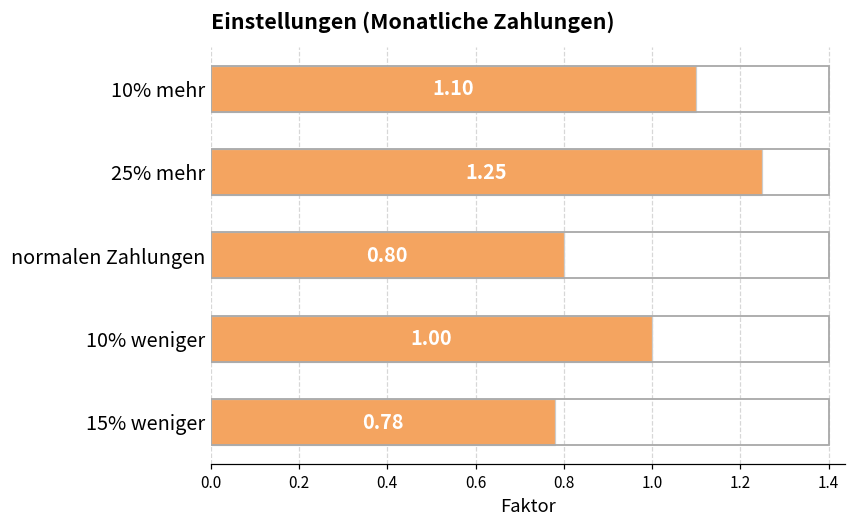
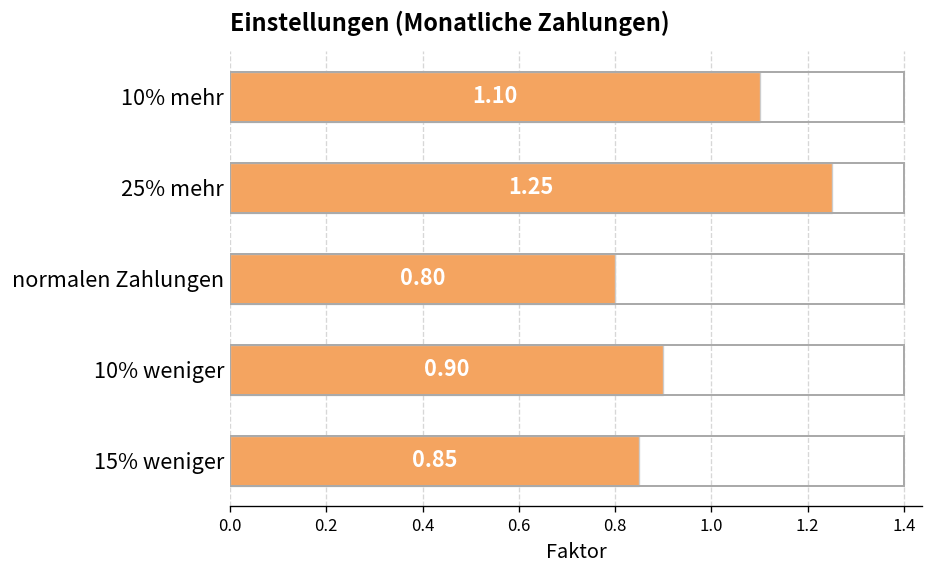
  {
    "10% mehr": 1.10,
    "25% mehr": 1.25,
    "normalen Zahlungen": 0.80,
-   "10% weniger": 1.00,
-   "15% weniger": 0.78
+   "10% weniger": 0.90,
+   "15% weniger": 0.85
  }
